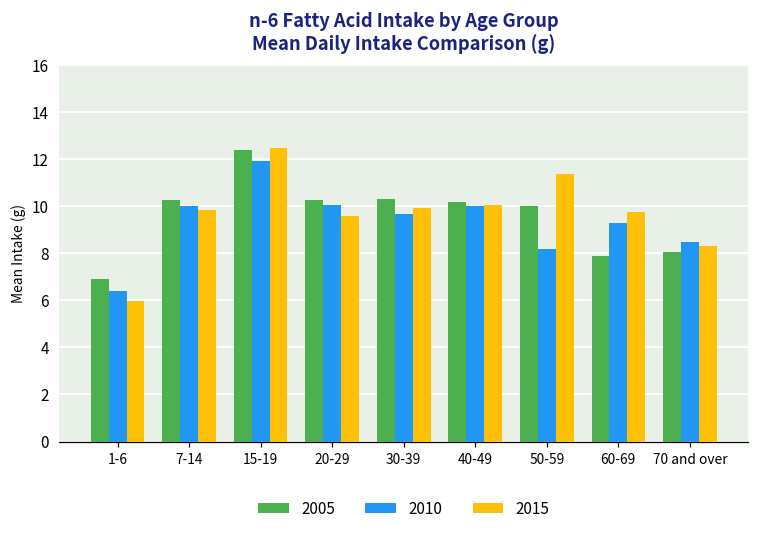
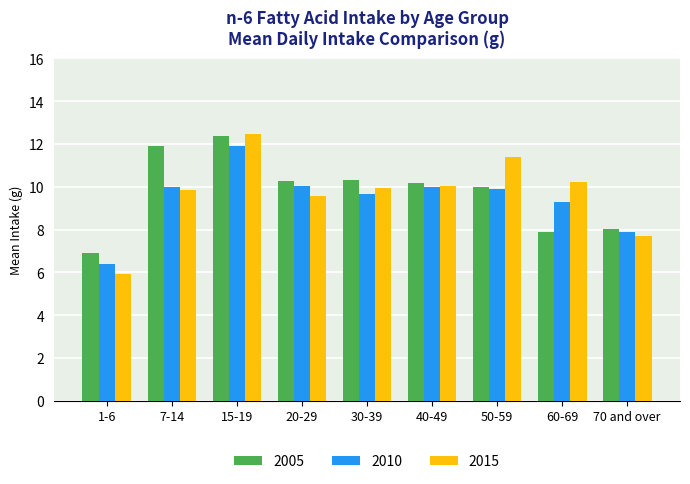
  {
    "2005": {
      "1-6": 6.9,
-     "7-14": 10.3,
+     "7-14": 11.9,
      "15-19": 12.4,
      "20-29": 10.3,
      "30-39": 10.3,
      "40-49": 10.2,
      "50-59": 10.0,
      "60-69": 7.9,
      "70 and over": 8.0
    },
    "2010": {
      "1-6": 6.4,
      "7-14": 10.0,
      "15-19": 11.9,
      "20-29": 10.0,
      "30-39": 9.7,
      "40-49": 10.0,
-     "50-59": 8.2,
+     "50-59": 9.9,
      "60-69": 9.3,
-     "70 and over": 8.5
+     "70 and over": 7.9
    },
    "2015": {
      "1-6": 5.9,
      "7-14": 9.8,
      "15-19": 12.5,
      "20-29": 9.6,
      "30-39": 9.9,
      "40-49": 10.0,
      "50-59": 11.4,
-     "60-69": 9.7,
-     "70 and over": 8.3
+     "60-69": 10.2,
+     "70 and over": 7.7
    }
  }
